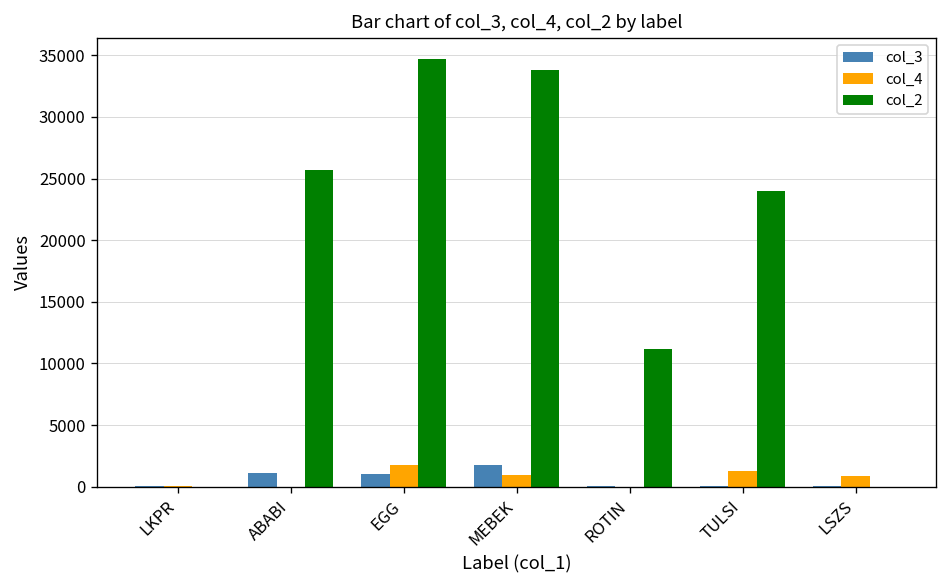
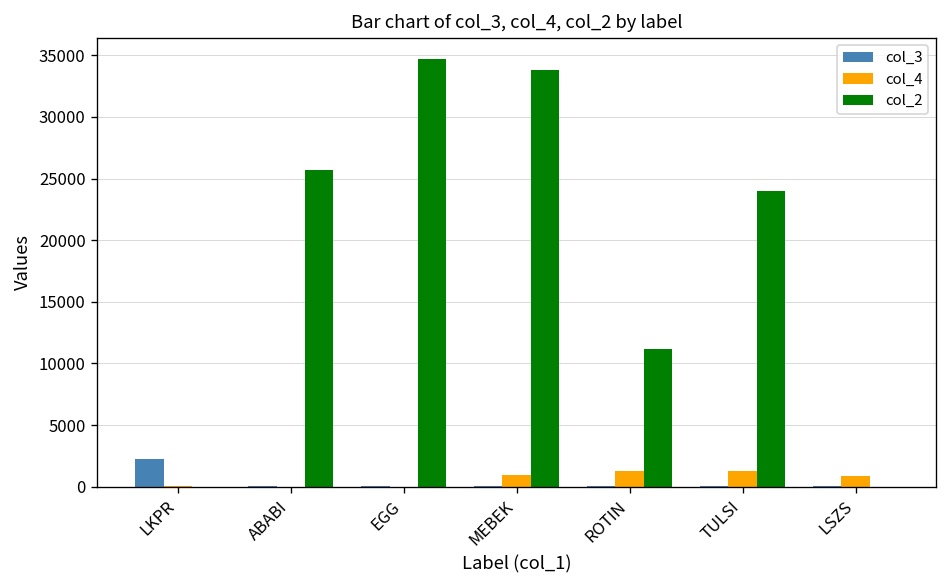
  {
    "col_3": {
-     "LKPR": 100,
-     "ABABI": 1100,
-     "EGG": 1100,
-     "MEBEK": 1700
+     "LKPR": 2300,
+     "ABABI": 0,
+     "EGG": 0,
+     "MEBEK": 0
    },
    "col_4": {
-     "EGG": 1700,
+     "EGG": 0,
      "MEBEK": 1000,
-     "ROTIN": 0,
+     "ROTIN": 1300,
      "TULSI": 1200,
      "LSZS": 900
    },
    "col_2": {
      "LKPR": 0,
      "ABABI": 25700,
      "EGG": 34700,
      "MEBEK": 33800,
      "ROTIN": 11200,
      "TULSI": 24000,
      "LSZS": 0
    }
  }
